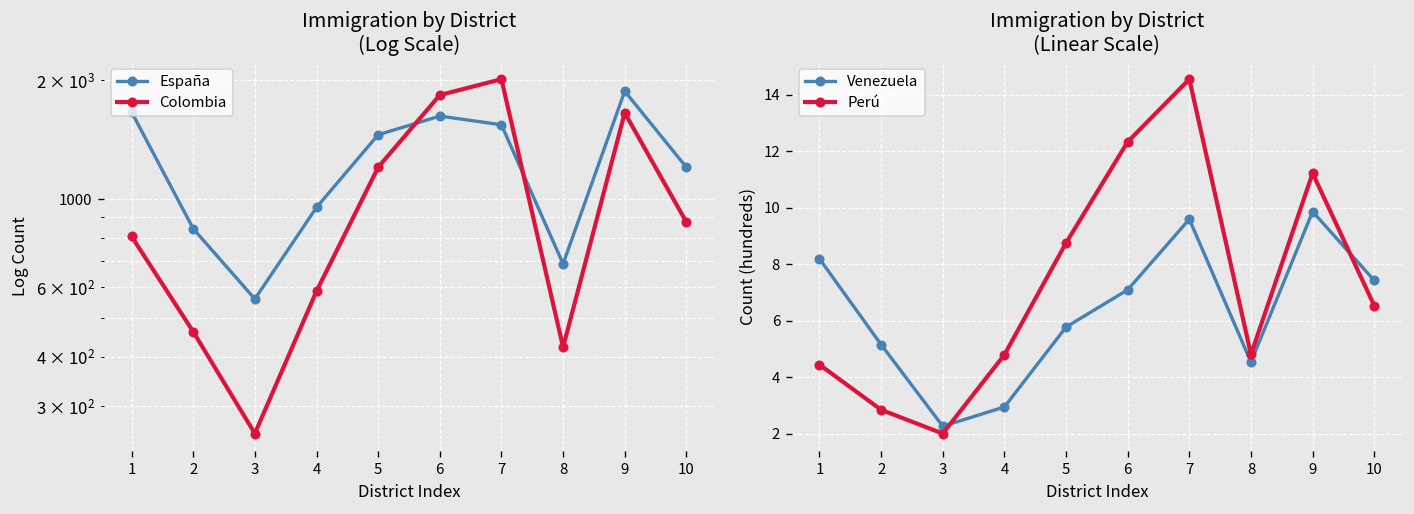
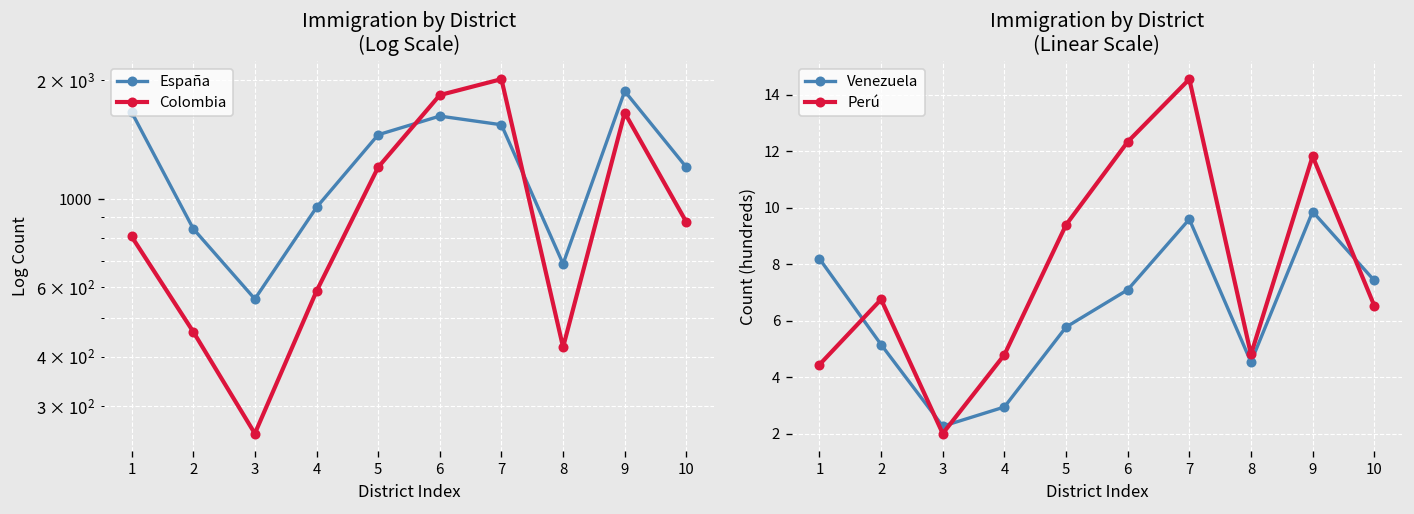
  {
    "Immigration by District (Linear Scale)": {
      "Venezuela": {
        "1": 8.2,
        "2": 5.2,
        "3": 2.3,
        "4": 3.0,
        "5": 5.8,
        "6": 7.1,
        "7": 9.6,
        "8": 4.5,
        "9": 9.9,
        "10": 7.4
      },
      "Perú": {
        "1": 4.5,
-       "2": 2.9,
+       "2": 6.8,
        "3": 2.0,
        "4": 4.8,
-       "5": 8.8,
+       "5": 9.4,
        "6": 12.3,
        "7": 14.6,
        "8": 4.8,
-       "9": 11.2,
+       "9": 11.8,
        "10": 6.5
      }
    }
  }
